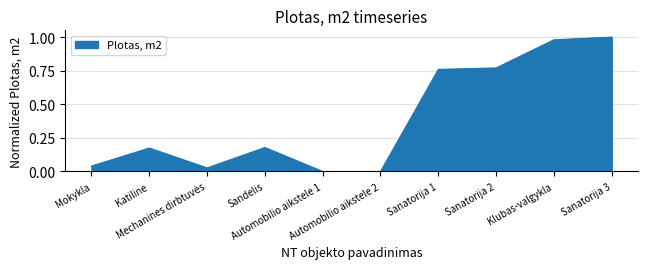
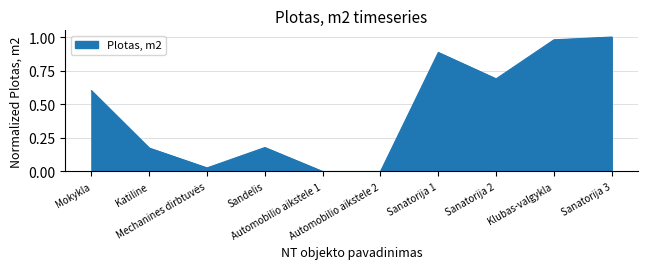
  {
-   "Mokykla": 0.04,
+   "Mokykla": 0.60,
    "Katiline": 0.17,
    "Mechanines dirbtuvės": 0.03,
    "Sandelis": 0.18,
    "Automobilio aikstele 1": 0.00,
    "Automobilio aikstele 2": 0.00,
-   "Sanatorija 1": 0.76,
-   "Sanatorija 2": 0.77,
+   "Sanatorija 1": 0.89,
+   "Sanatorija 2": 0.69,
    "Klubas-valgykla": 0.98,
    "Sanatorija 3": 1.00
  }
